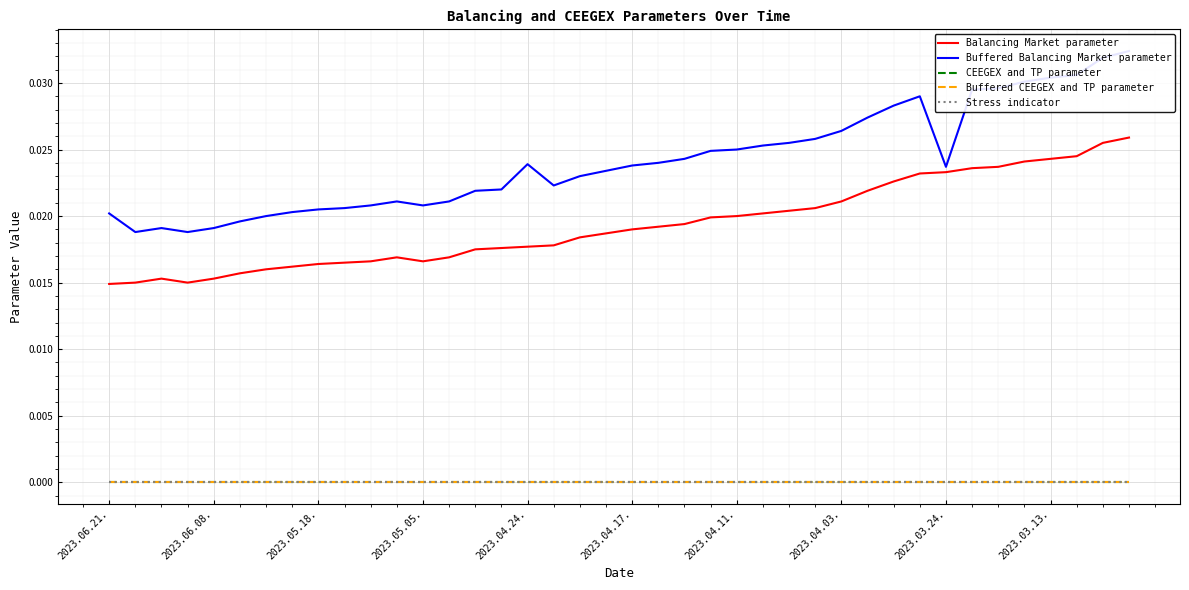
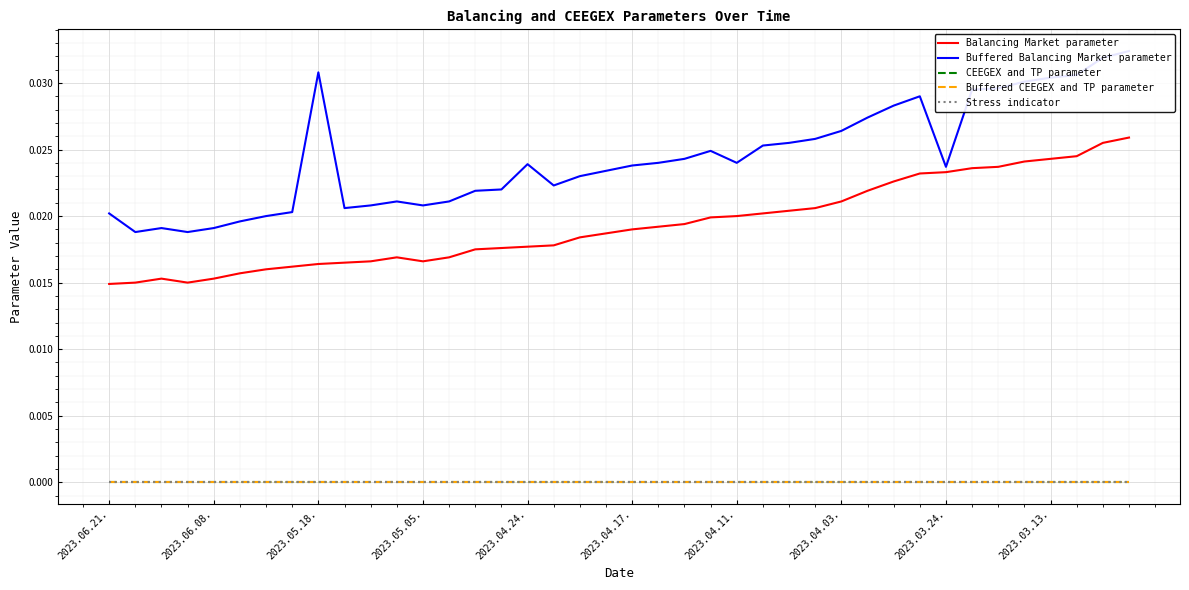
  {
    "Balancing Market parameter": {
      "2023.06.21.": 0.0149,
      "2023.06.08.": 0.0153,
      "2023.05.18.": 0.0164,
      "2023.05.05.": 0.0166,
      "2023.04.24.": 0.0177,
      "2023.04.17.": 0.0190,
      "2023.04.11.": 0.0200,
      "2023.04.03.": 0.0211,
      "2023.03.24.": 0.0233,
      "2023.03.13.": 0.0243
    },
    "Buffered Balancing Market parameter": {
      "2023.06.21.": 0.0202,
      "2023.06.08.": 0.0191,
-     "2023.05.18.": 0.0205,
+     "2023.05.18.": 0.0308,
      "2023.05.05.": 0.0208,
      "2023.04.24.": 0.0239,
      "2023.04.17.": 0.0238,
-     "2023.04.11.": 0.025,
+     "2023.04.11.": 0.024,
      "2023.04.03.": 0.0264,
      "2023.03.24.": 0.0237
    },
    "Stress indicator": {
      "2023.06.21.": 0.0000,
      "2023.06.08.": 0.0000,
      "2023.05.18.": 0.0000,
      "2023.05.05.": 0.0000,
      "2023.04.24.": 0.0000,
      "2023.04.17.": 0.0000,
      "2023.04.11.": 0.0000,
      "2023.04.03.": 0.0000,
      "2023.03.24.": 0.0000,
      "2023.03.13.": 0.0000
    }
  }
